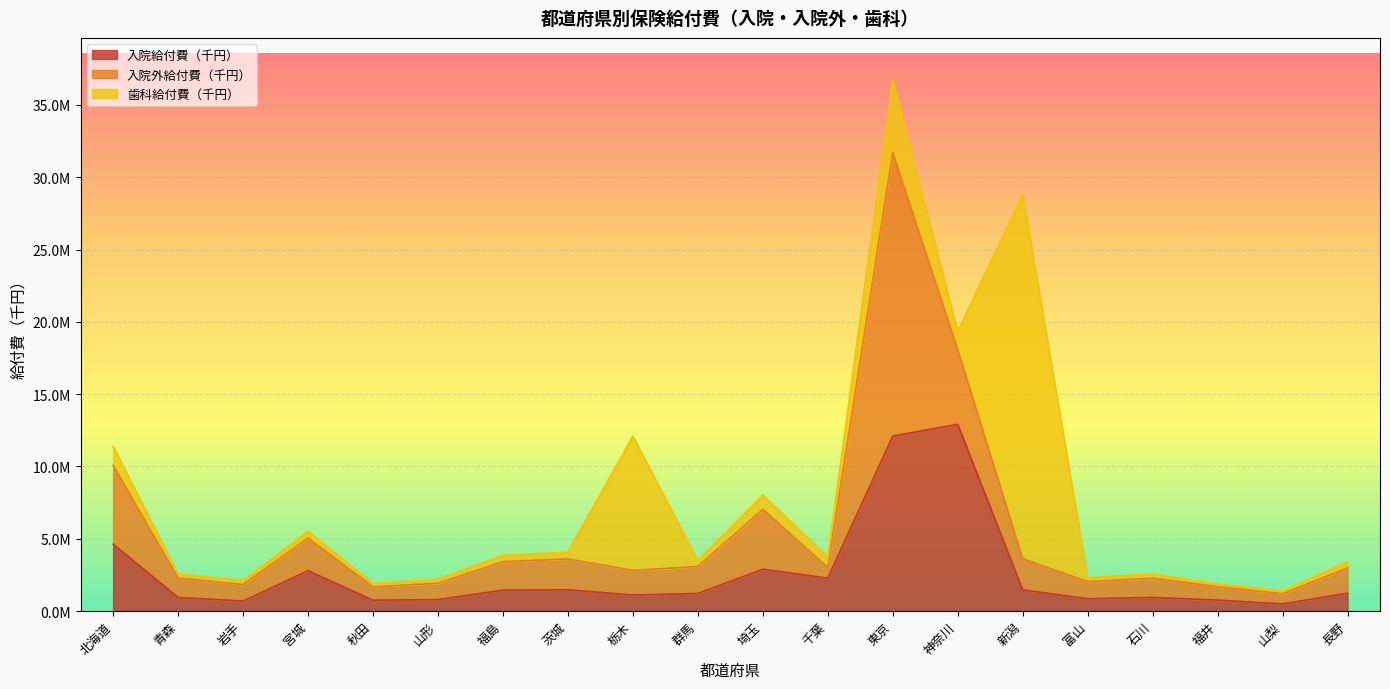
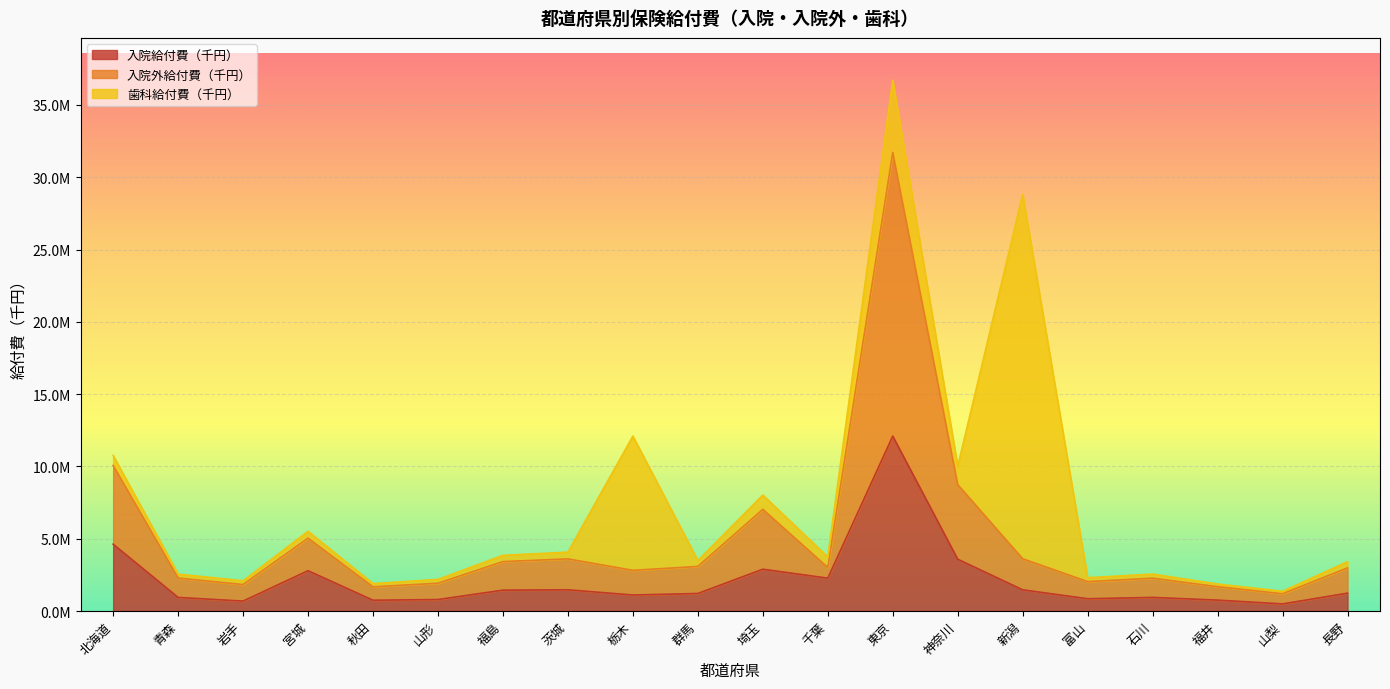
  {
    "入院給付費（千円）": {
      "北海道": 4600000,
      "青森": 900000,
      "岩手": 700000,
      "宮城": 2800000,
      "秋田": 700000,
      "山形": 800000,
      "福島": 1400000,
      "茨城": 1500000,
      "栃木": 1100000,
      "群馬": 1200000,
      "埼玉": 2900000,
      "千葉": 2300000,
      "東京": 12100000,
-     "神奈川": 12900000,
+     "神奈川": 3600000,
      "新潟": 1500000,
      "富山": 800000,
      "石川": 900000,
      "福井": 800000,
      "山梨": 500000,
      "長野": 1200000
    },
    "入院外給付費（千円）": {
      "北海道": 5400000,
      "青森": 1300000,
      "岩手": 1100000,
      "宮城": 2300000,
      "秋田": 900000,
      "山形": 1100000,
      "福島": 2000000,
      "茨城": 2100000,
      "栃木": 1700000,
      "群馬": 1900000,
      "埼玉": 4100000,
      "千葉": 700000,
      "東京": 19600000,
      "神奈川": 5200000,
      "新潟": 2100000,
      "富山": 1200000,
      "石川": 1300000,
      "福井": 900000,
      "山梨": 700000,
      "長野": 1700000
    },
    "歯科給付費（千円）": {
-     "北海道": 1300000,
+     "北海道": 700000,
      "青森": 300000,
      "岩手": 300000,
      "宮城": 500000,
      "秋田": 200000,
      "山形": 300000,
      "福島": 400000,
      "茨城": 500000,
      "栃木": 9300000,
      "群馬": 400000,
      "埼玉": 1000000,
      "千葉": 700000,
      "東京": 5000000,
      "神奈川": 1300000,
      "新潟": 25200000,
      "富山": 300000,
      "石川": 300000,
      "福井": 200000,
      "山梨": 200000,
      "長野": 400000
    }
  }
